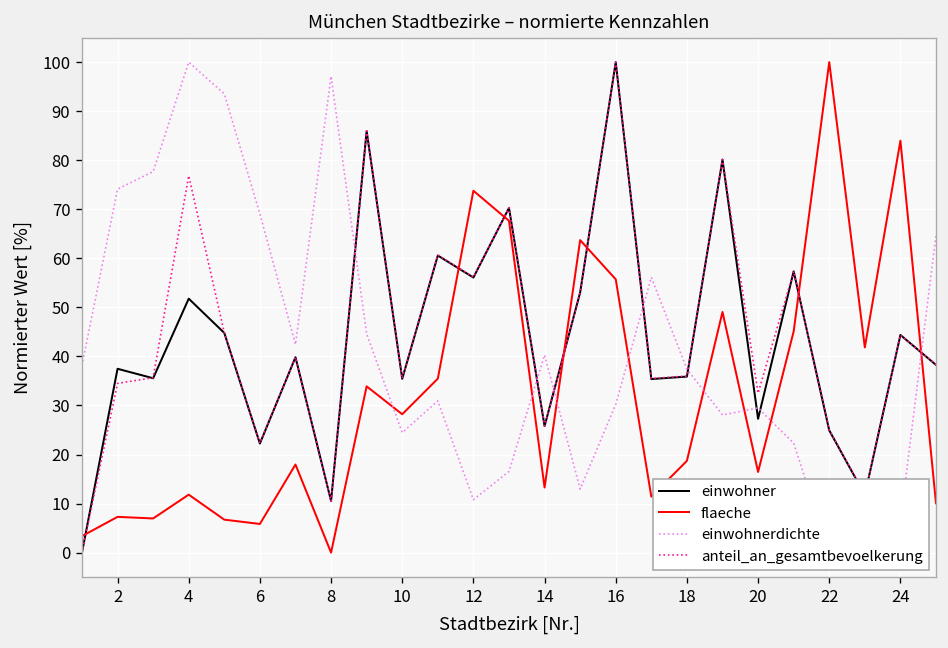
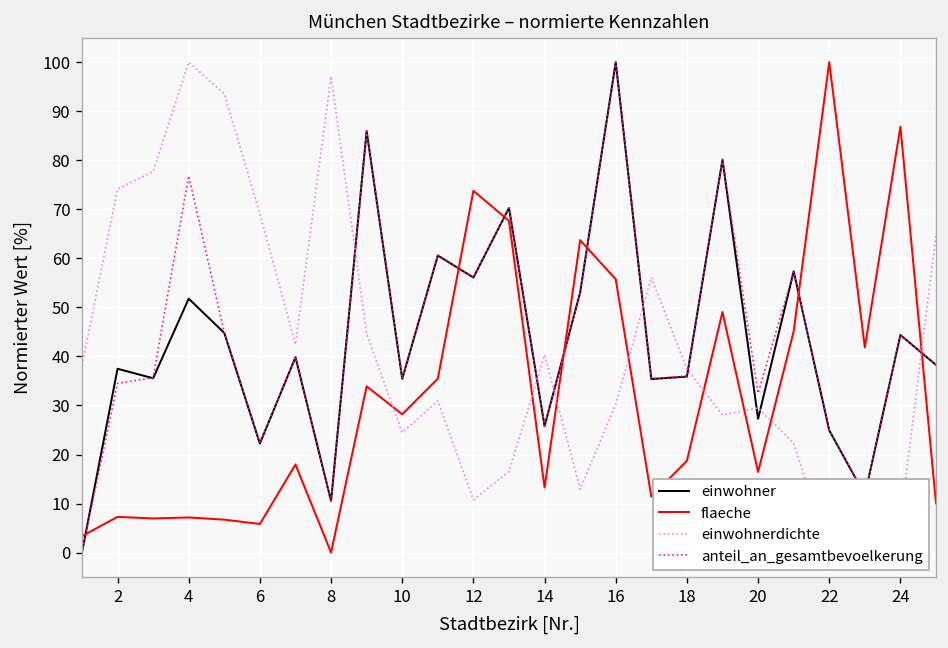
  {
    "einwohner": {
      "2": 37,
      "4": 52,
      "20": 27
    },
    "flaeche": {
      "2": 7,
-     "4": 12,
+     "4": 7,
      "6": 6,
      "8": 0,
      "10": 28,
      "12": 74,
      "14": 13,
      "16": 56,
      "18": 19,
      "20": 16,
      "22": 100,
-     "24": 84
+     "24": 87
    },
    "einwohnerdichte": {
      "2": 74,
      "4": 100,
      "6": 69,
      "8": 97,
      "10": 24,
      "12": 11,
      "14": 40,
      "16": 30,
      "18": 37,
      "20": 29
    },
    "anteil_an_gesamtbevoelkerung": {
      "2": 35,
      "4": 77,
      "20": 33
    }
  }
